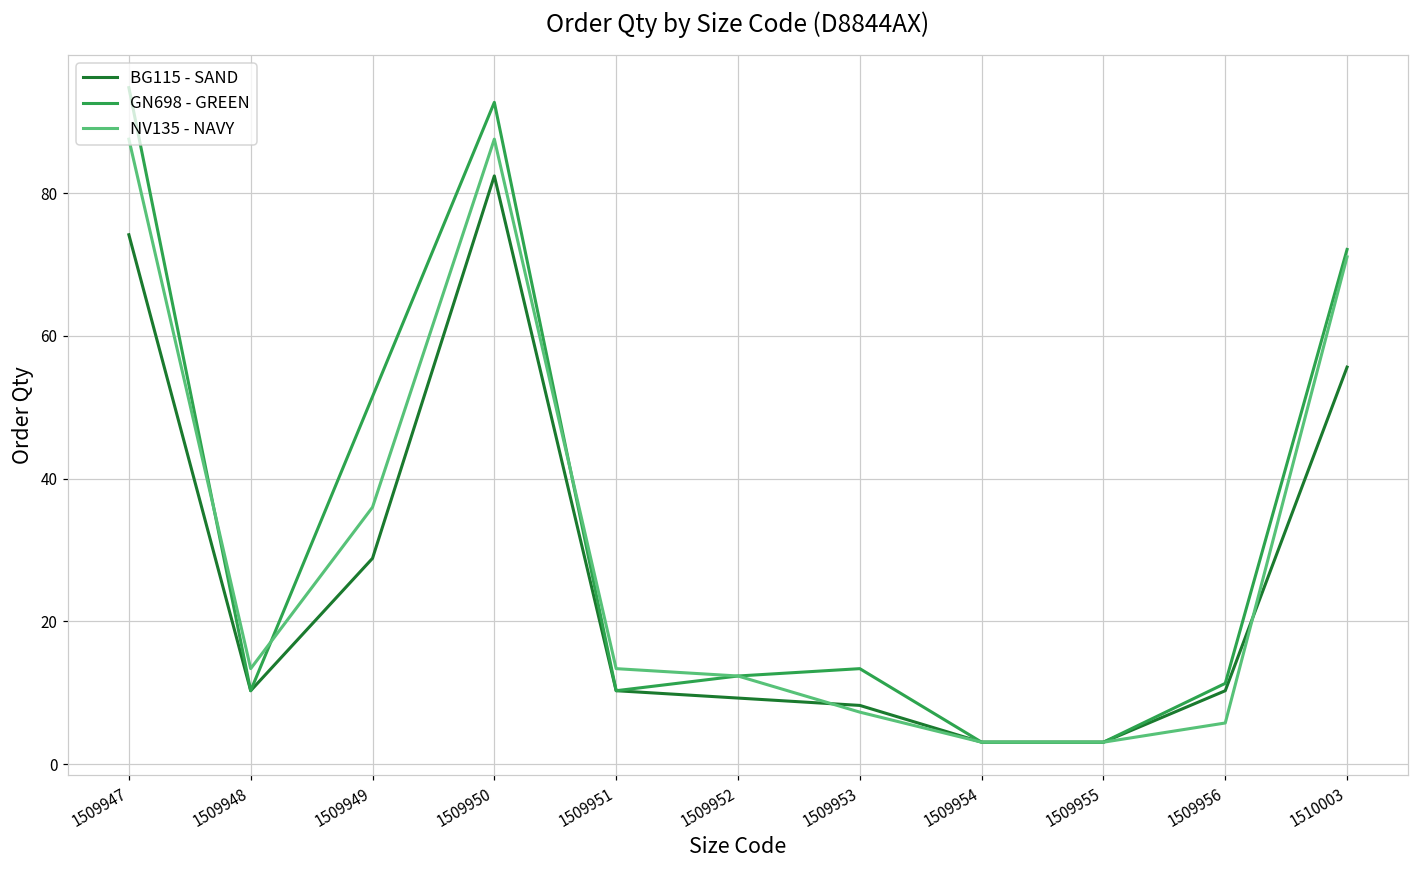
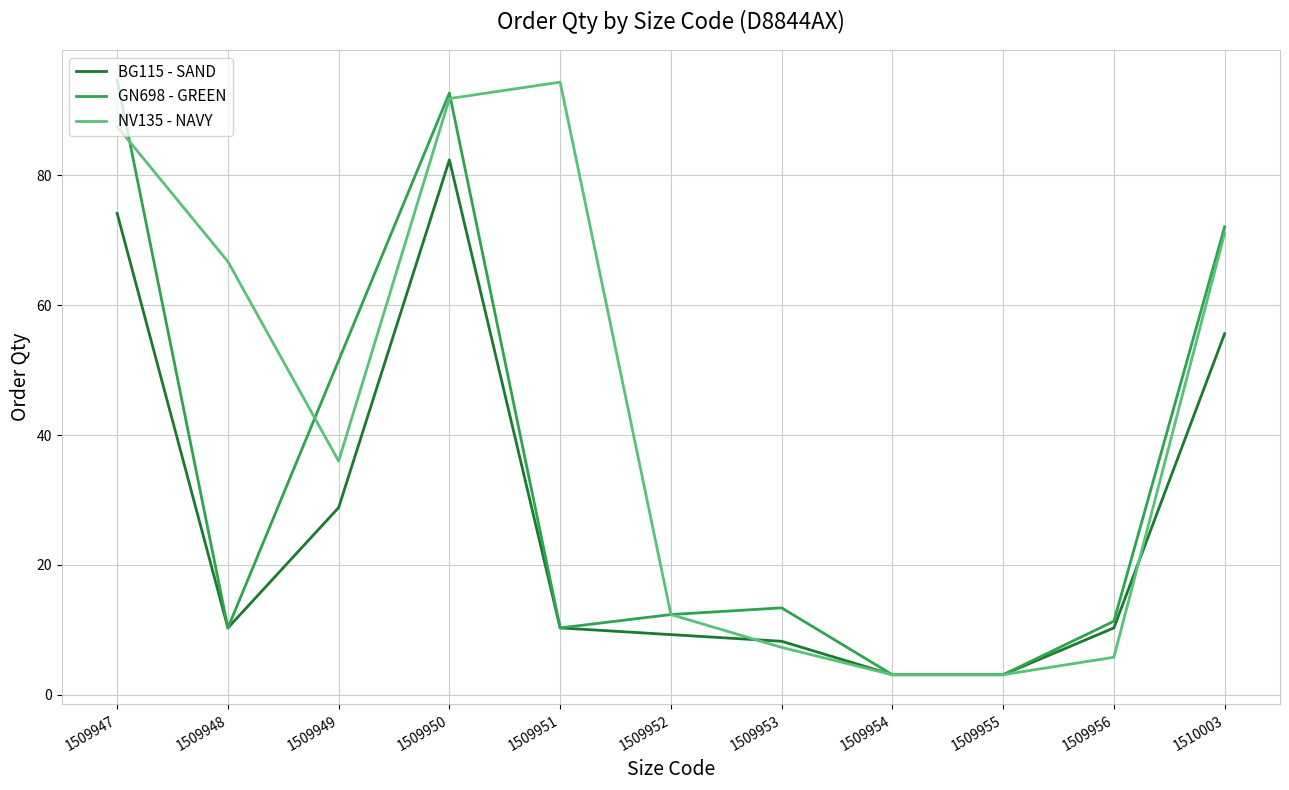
  {
    "NV135 - NAVY": {
-     "1509948": 13,
+     "1509948": 67,
      "1509949": 36,
-     "1509950": 88,
-     "1509951": 13,
+     "1509950": 92,
+     "1509951": 94,
      "1509953": 7,
      "1509956": 6,
      "1510003": 71
    }
  }
